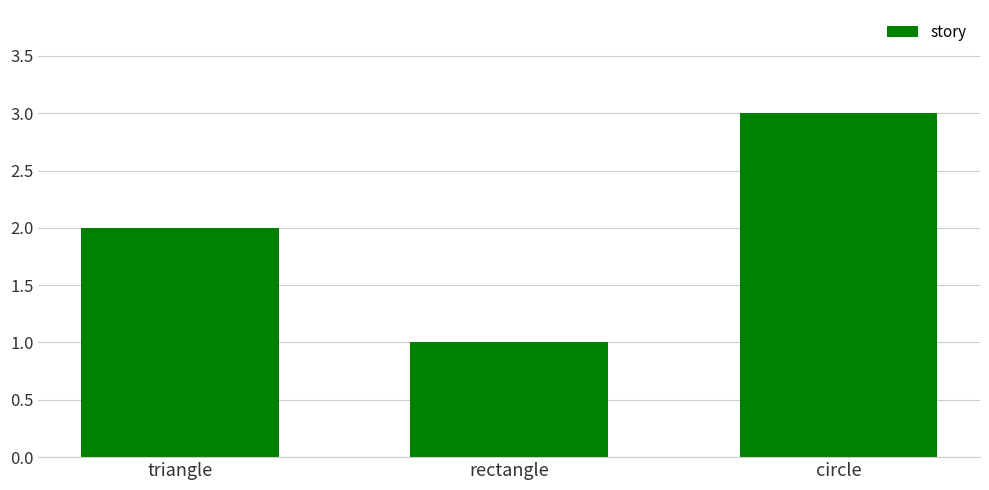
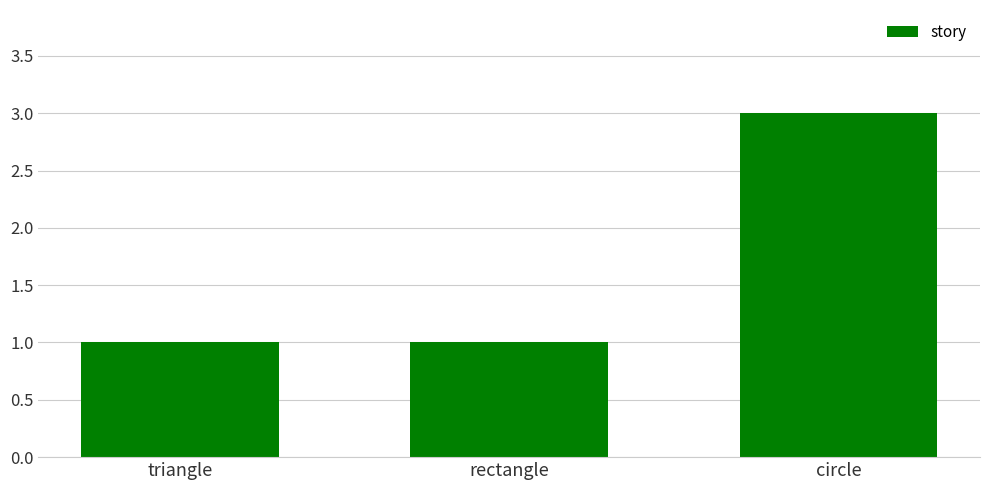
  {
-   "triangle": 2,
+   "triangle": 1,
    "rectangle": 1,
    "circle": 3
  }
